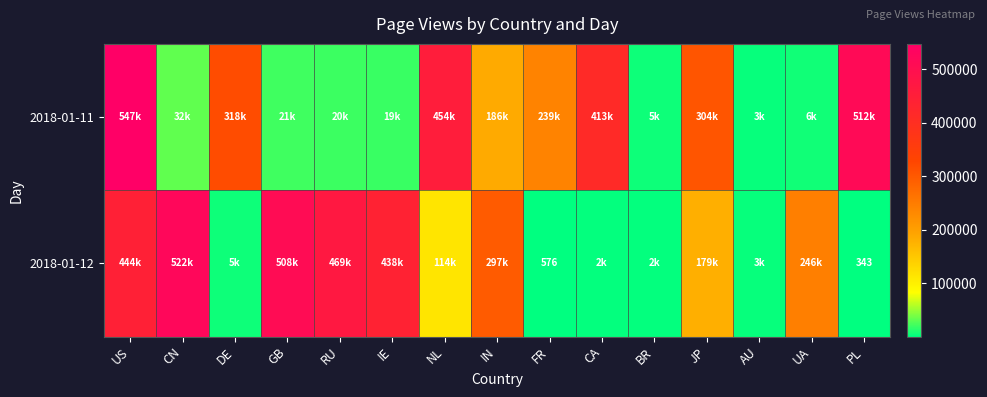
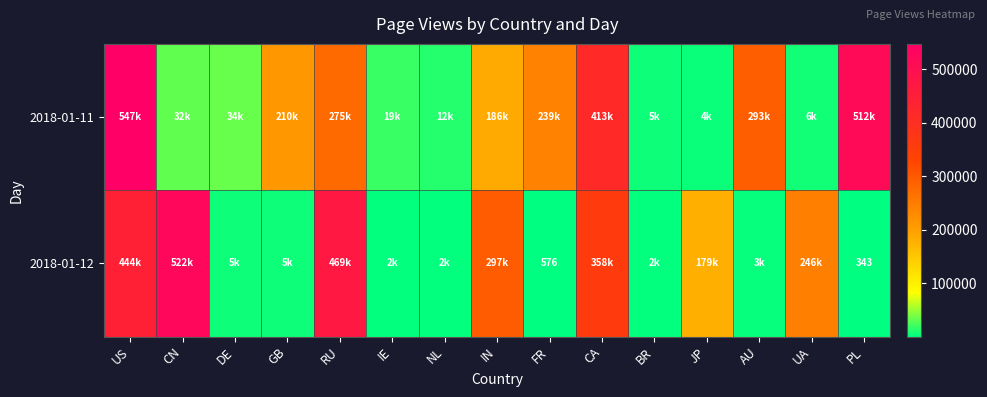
  {
    "2018-01-11": {
      "US": "547k",
      "CN": "32k",
-     "DE": "318k",
-     "GB": "21k",
-     "RU": "20k",
+     "DE": "34k",
+     "GB": "210k",
+     "RU": "275k",
      "IE": "19k",
-     "NL": "454k",
+     "NL": "12k",
      "IN": "186k",
      "FR": "239k",
      "CA": "413k",
      "BR": "5k",
-     "JP": "304k",
-     "AU": "3k",
+     "JP": "4k",
+     "AU": "293k",
      "UA": "6k",
      "PL": "512k"
    },
    "2018-01-12": {
      "US": "444k",
      "CN": "522k",
      "DE": "5k",
-     "GB": "508k",
+     "GB": "5k",
      "RU": "469k",
-     "IE": "438k",
-     "NL": "114k",
+     "IE": "2k",
+     "NL": "2k",
      "IN": "297k",
      "FR": "576",
-     "CA": "2k",
+     "CA": "358k",
      "BR": "2k",
      "JP": "179k",
      "AU": "3k",
      "UA": "246k",
      "PL": "343"
    }
  }
